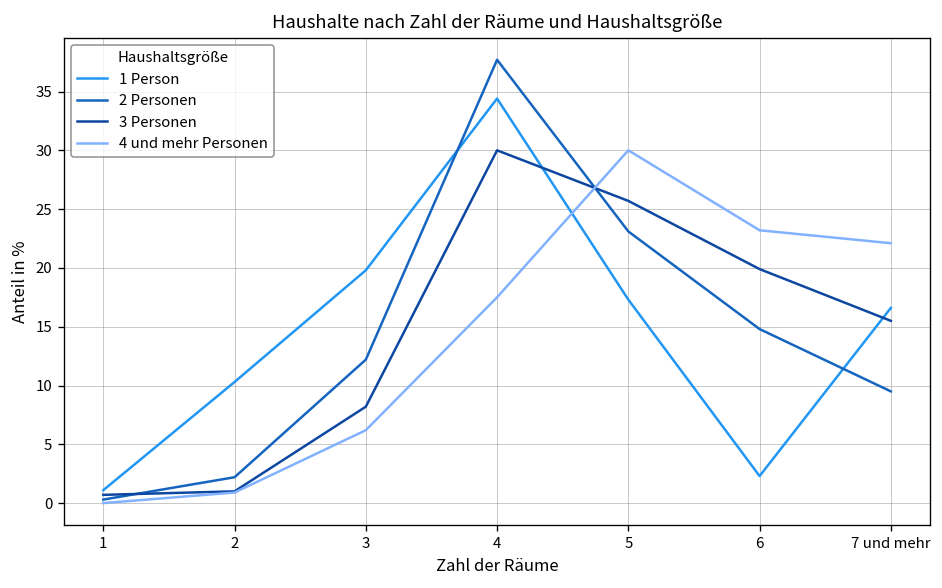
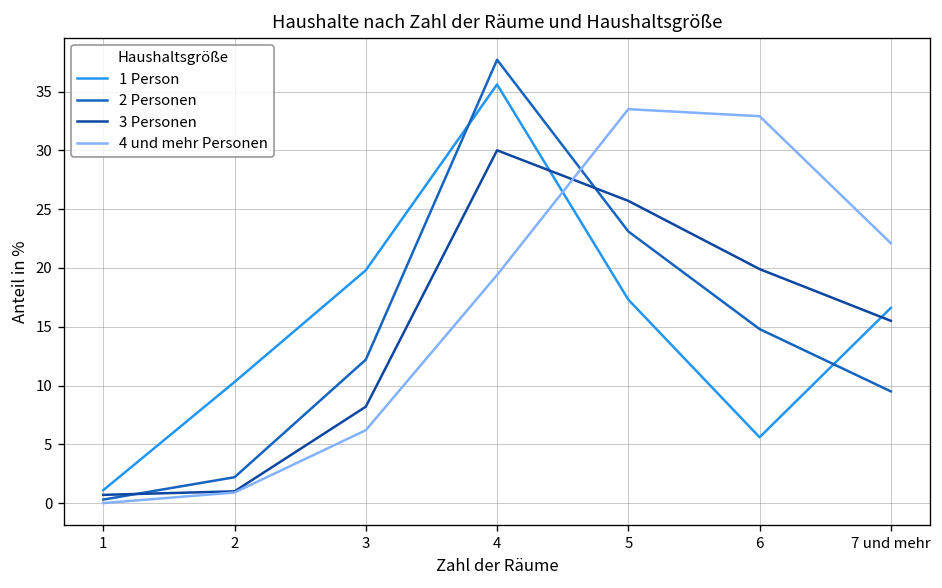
  {
    "1 Person": {
      "1": 1,
      "2": 10,
      "3": 20,
-     "4": 34,
+     "4": 36,
      "5": 17,
-     "6": 2,
+     "6": 6,
      "7 und mehr": 17
    },
    "4 und mehr Personen": {
      "1": 0,
      "3": 6,
-     "4": 18,
-     "5": 30,
-     "6": 23,
+     "4": 19,
+     "5": 34,
+     "6": 33,
      "7 und mehr": 22
    }
  }
